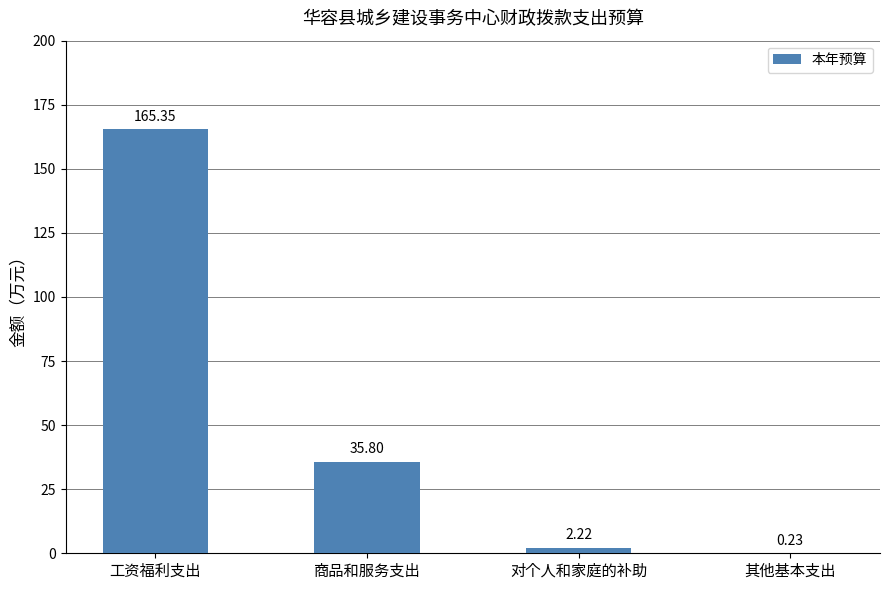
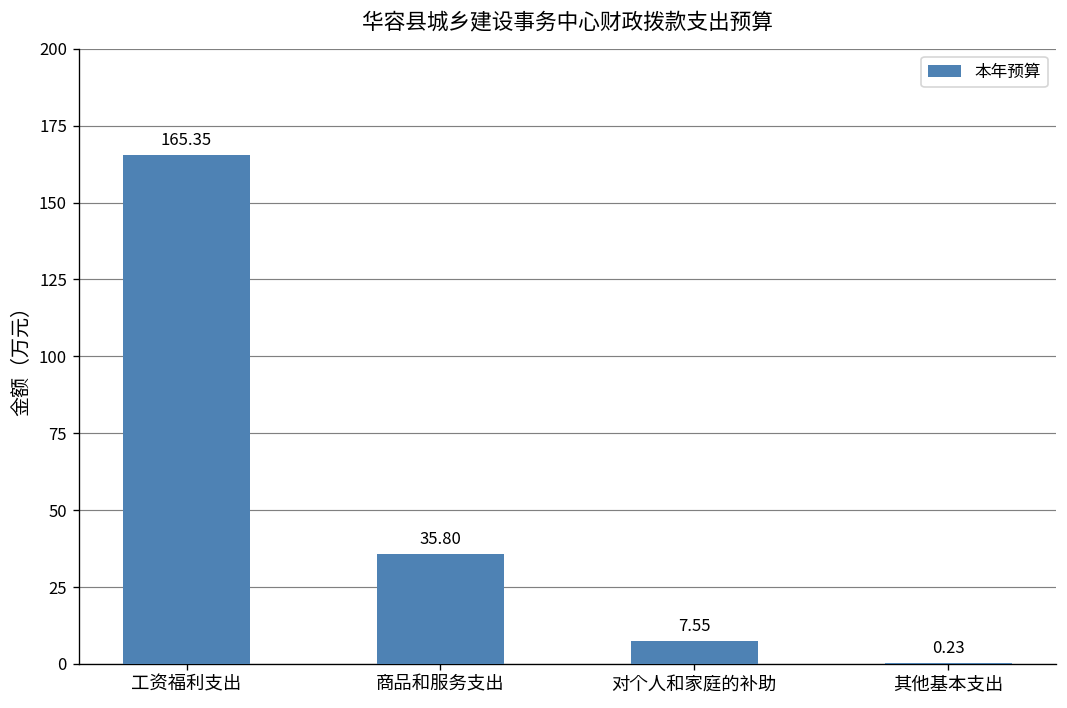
  {
    "工资福利支出": 165.35,
    "商品和服务支出": 35.80,
-   "对个人和家庭的补助": 2.22,
+   "对个人和家庭的补助": 7.55,
    "其他基本支出": 0.23
  }
